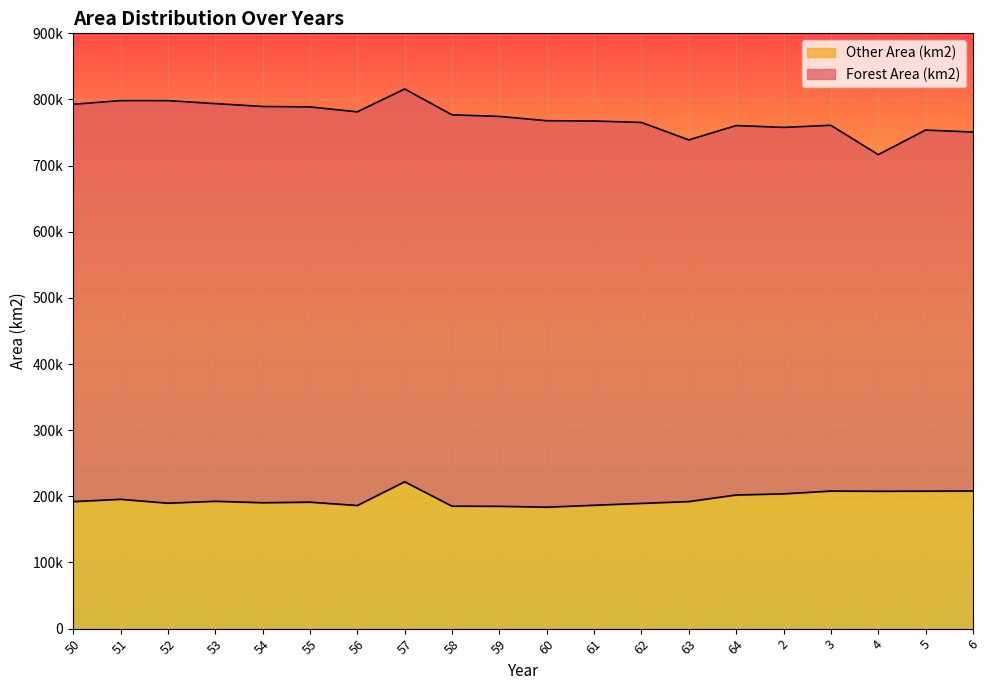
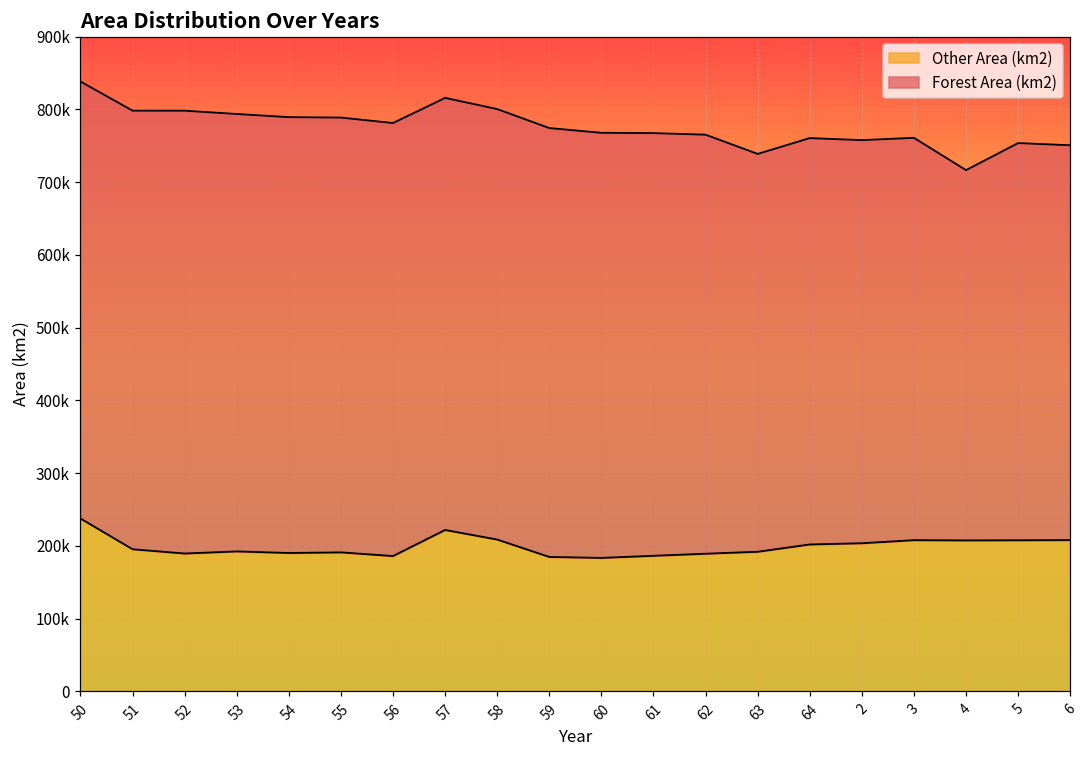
  {
    "Other Area (km2)": {
-     "50": 190000,
+     "50": 240000,
      "51": 200000,
      "52": 190000,
      "53": 190000,
      "54": 190000,
      "55": 190000,
      "56": 190000,
      "57": 220000,
-     "58": 190000,
+     "58": 210000,
      "59": 180000,
      "60": 180000,
      "61": 190000,
      "62": 190000,
      "63": 190000,
      "64": 200000,
      "2": 200000,
      "3": 210000,
      "4": 210000,
      "5": 210000,
      "6": 210000
    },
    "Forest Area (km2)": {
      "50": 600000,
      "51": 600000,
      "52": 610000,
      "53": 600000,
      "54": 600000,
      "55": 600000,
      "56": 600000,
      "57": 590000,
      "58": 590000,
      "59": 590000,
      "60": 580000,
      "61": 580000,
      "62": 580000,
      "63": 550000,
      "64": 560000,
      "2": 550000,
      "3": 550000,
      "4": 510000,
      "5": 550000,
      "6": 540000
    }
  }
